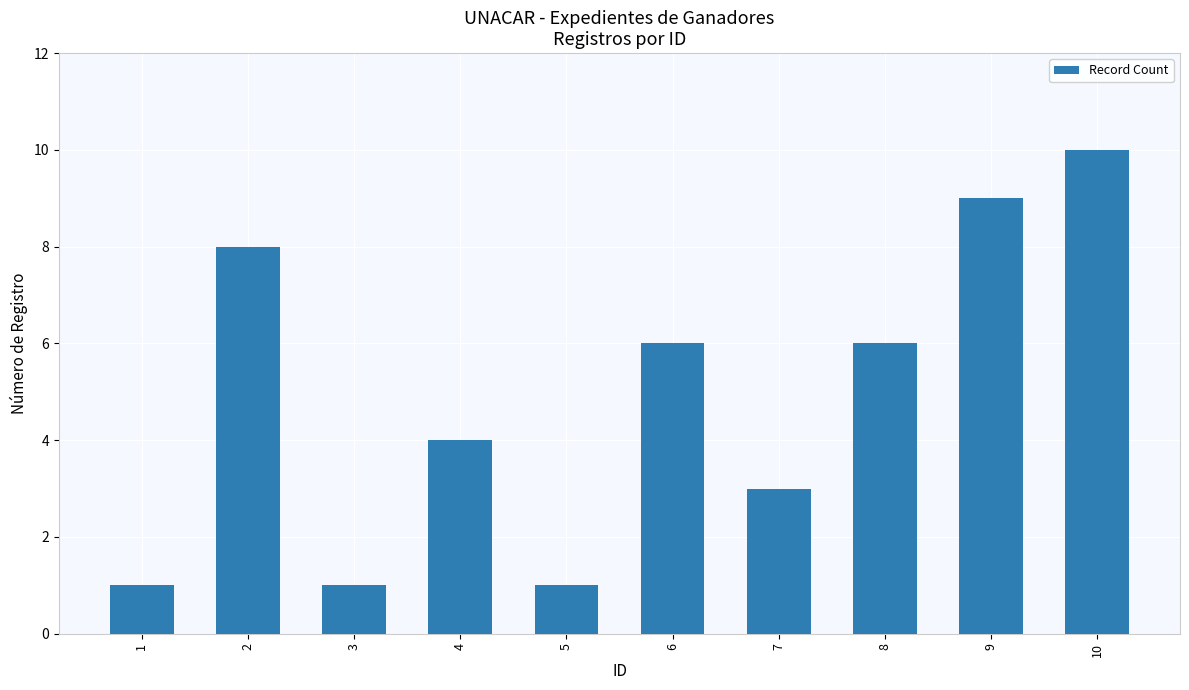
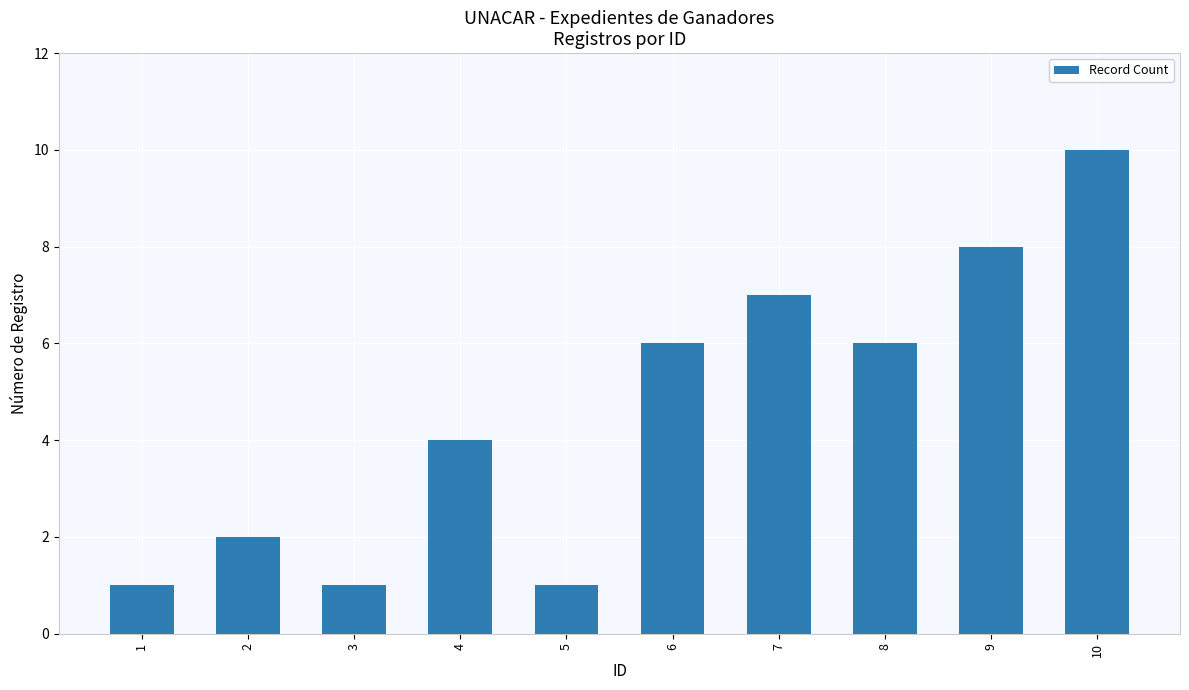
  {
    "1": 1,
-   "2": 8,
+   "2": 2,
    "3": 1,
    "4": 4,
    "5": 1,
    "6": 6,
-   "7": 3,
+   "7": 7,
    "8": 6,
-   "9": 9,
+   "9": 8,
    "10": 10
  }
